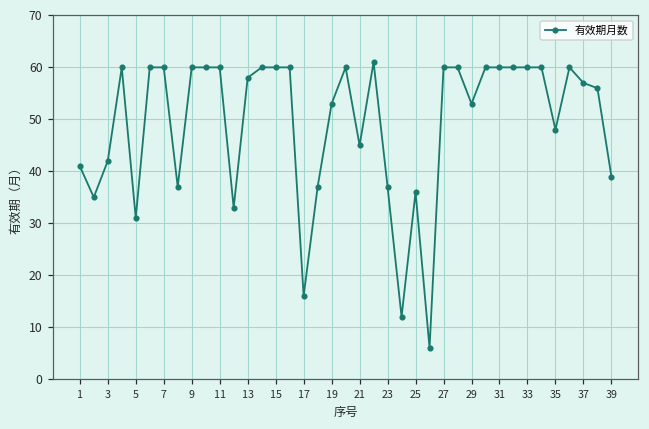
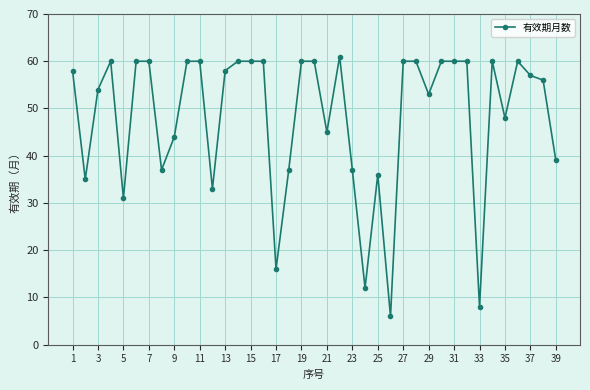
  {
-   "1": 41,
-   "3": 42,
+   "1": 58,
+   "3": 54,
    "5": 31,
    "7": 60,
-   "9": 60,
+   "9": 44,
    "11": 60,
    "13": 58,
    "15": 60,
    "17": 16,
-   "19": 53,
+   "19": 60,
    "21": 45,
    "23": 37,
    "25": 36,
    "27": 60,
    "29": 53,
    "31": 60,
-   "33": 60,
+   "33": 8,
    "35": 48,
    "37": 57,
    "39": 39
  }
